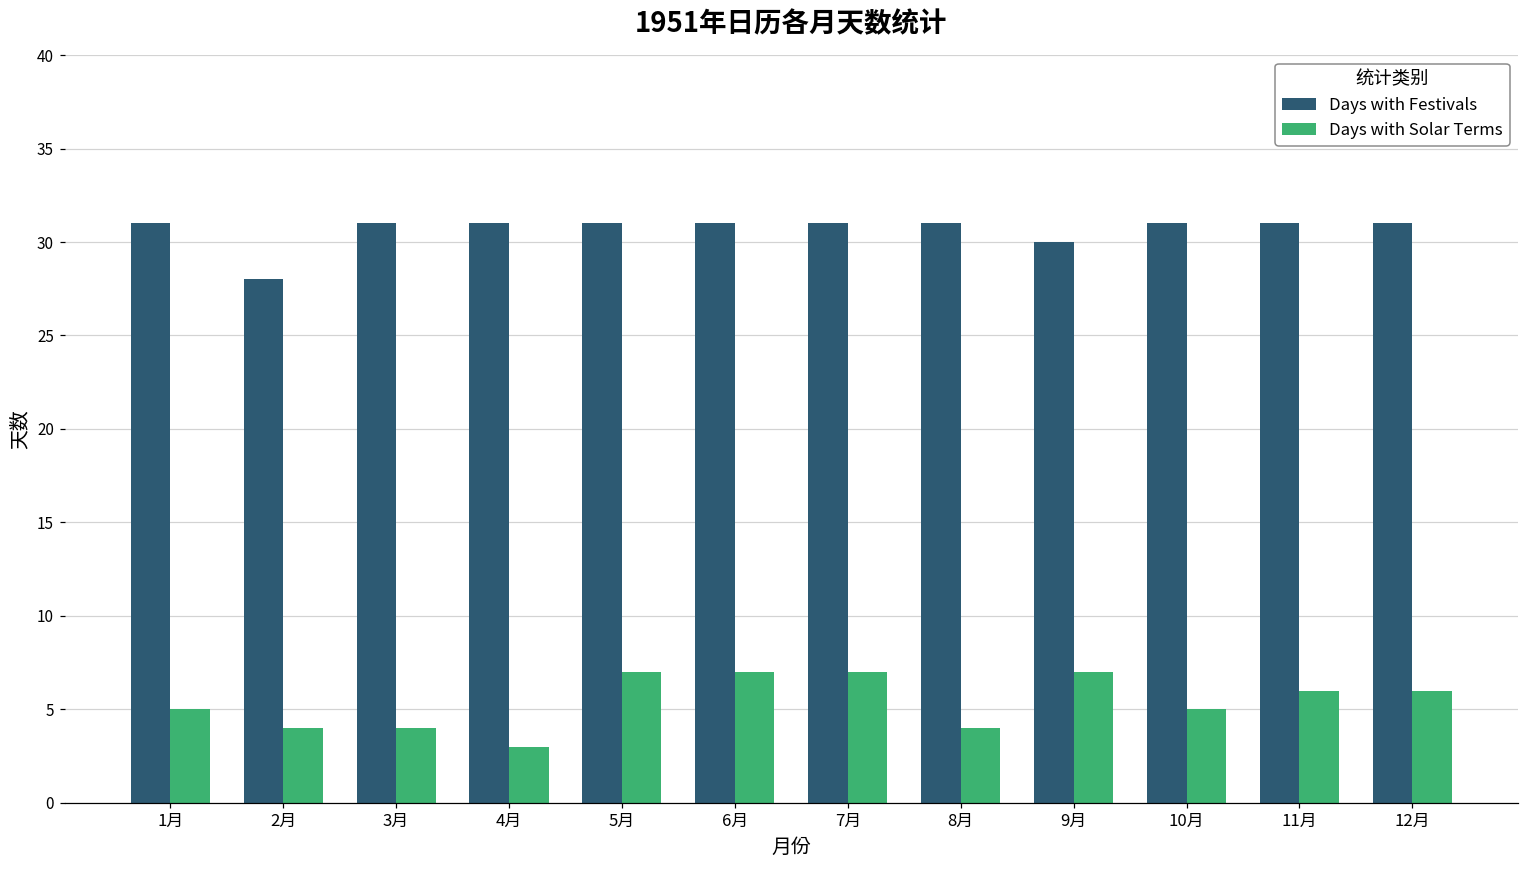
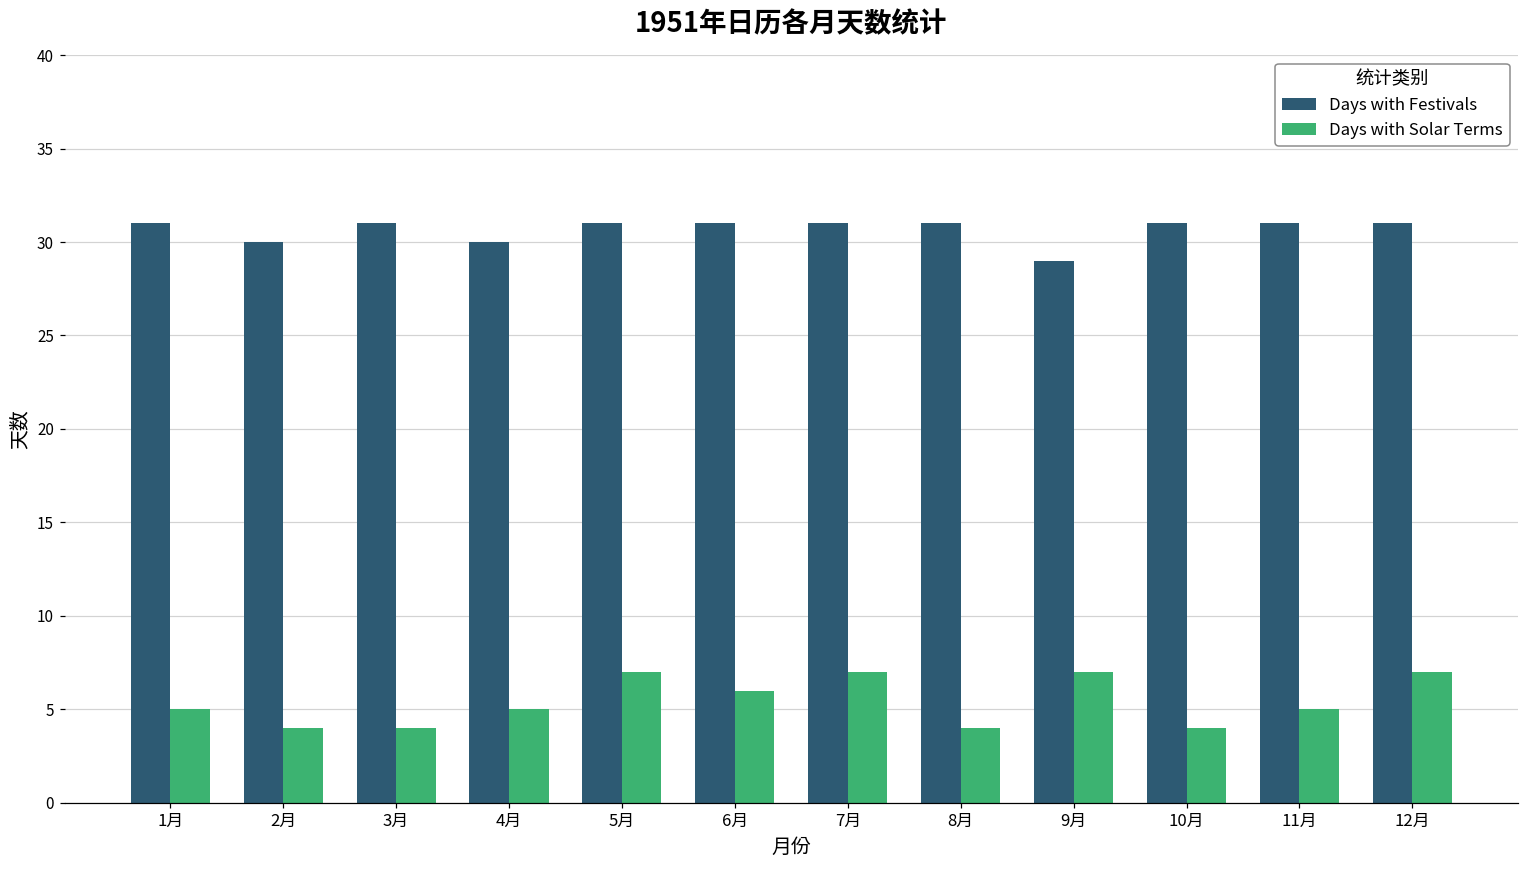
  {
    "Days with Festivals": {
      "1月": 31,
-     "2月": 28,
+     "2月": 30,
      "3月": 31,
-     "4月": 31,
+     "4月": 30,
      "5月": 31,
      "6月": 31,
      "7月": 31,
      "8月": 31,
-     "9月": 30,
+     "9月": 29,
      "10月": 31,
      "11月": 31,
      "12月": 31
    },
    "Days with Solar Terms": {
      "1月": 5,
      "2月": 4,
      "3月": 4,
-     "4月": 3,
+     "4月": 5,
      "5月": 7,
-     "6月": 7,
+     "6月": 6,
      "7月": 7,
      "8月": 4,
      "9月": 7,
-     "10月": 5,
-     "11月": 6,
-     "12月": 6
+     "10月": 4,
+     "11月": 5,
+     "12月": 7
    }
  }
